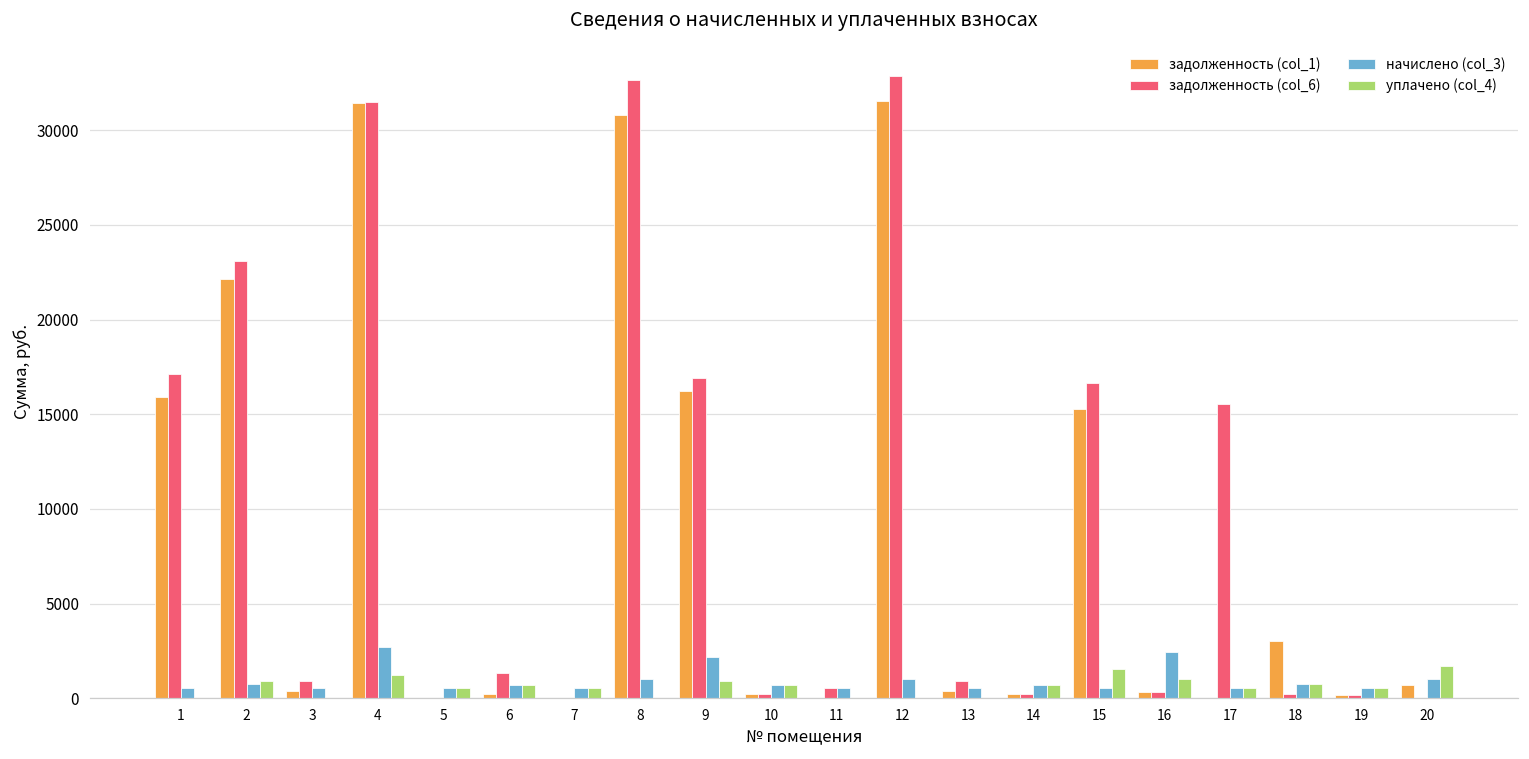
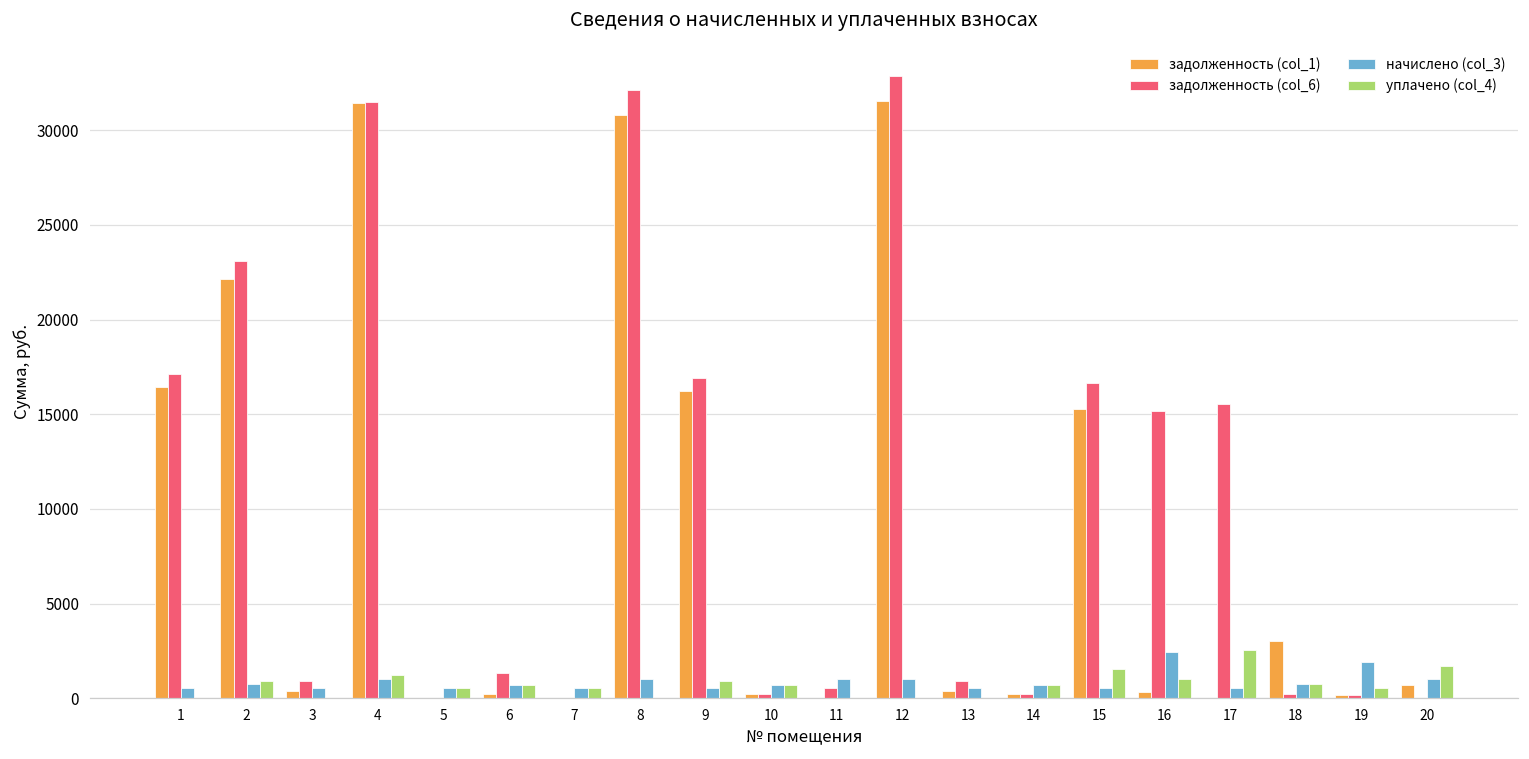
  {
    "задолженность (col_1)": {
-     "1": 15900,
+     "1": 16400,
      "2": 22100,
      "3": 400,
      "4": 31400,
      "6": 200,
      "7": 0,
      "8": 30800,
      "9": 16200,
      "10": 200,
      "11": 0,
      "12": 31500,
      "13": 400,
      "14": 200,
      "15": 15300,
      "16": 300,
      "17": 0,
      "18": 3000,
      "19": 200,
      "20": 700
    },
    "задолженность (col_6)": {
      "1": 17100,
      "2": 23100,
      "3": 900,
      "4": 31500,
      "5": 0,
      "6": 1300,
      "7": 0,
-     "8": 32600,
+     "8": 32100,
      "9": 16900,
      "10": 200,
      "11": 500,
      "12": 32900,
      "13": 900,
      "14": 200,
      "15": 16600,
-     "16": 300,
+     "16": 15200,
      "17": 15500,
      "18": 200,
      "19": 200,
      "20": 0
    },
    "начислено (col_3)": {
      "1": 500,
      "2": 700,
      "3": 500,
-     "4": 2700,
+     "4": 1000,
      "5": 500,
      "6": 700,
      "7": 500,
      "8": 1000,
-     "9": 2200,
+     "9": 500,
      "10": 700,
-     "11": 500,
+     "11": 1000,
      "12": 1000,
      "13": 500,
      "14": 700,
      "15": 500,
      "16": 2500,
      "17": 500,
      "18": 700,
-     "19": 500,
+     "19": 1900,
      "20": 1000
    },
    "уплачено (col_4)": {
      "1": 0,
      "2": 900,
      "3": 0,
      "4": 1300,
      "5": 500,
      "6": 700,
      "7": 500,
      "8": 0,
      "9": 900,
      "10": 700,
      "11": 0,
      "12": 0,
      "13": 0,
      "14": 700,
      "15": 1500,
      "16": 1000,
-     "17": 500,
+     "17": 2500,
      "18": 700,
      "19": 500,
      "20": 1700
    }
  }
